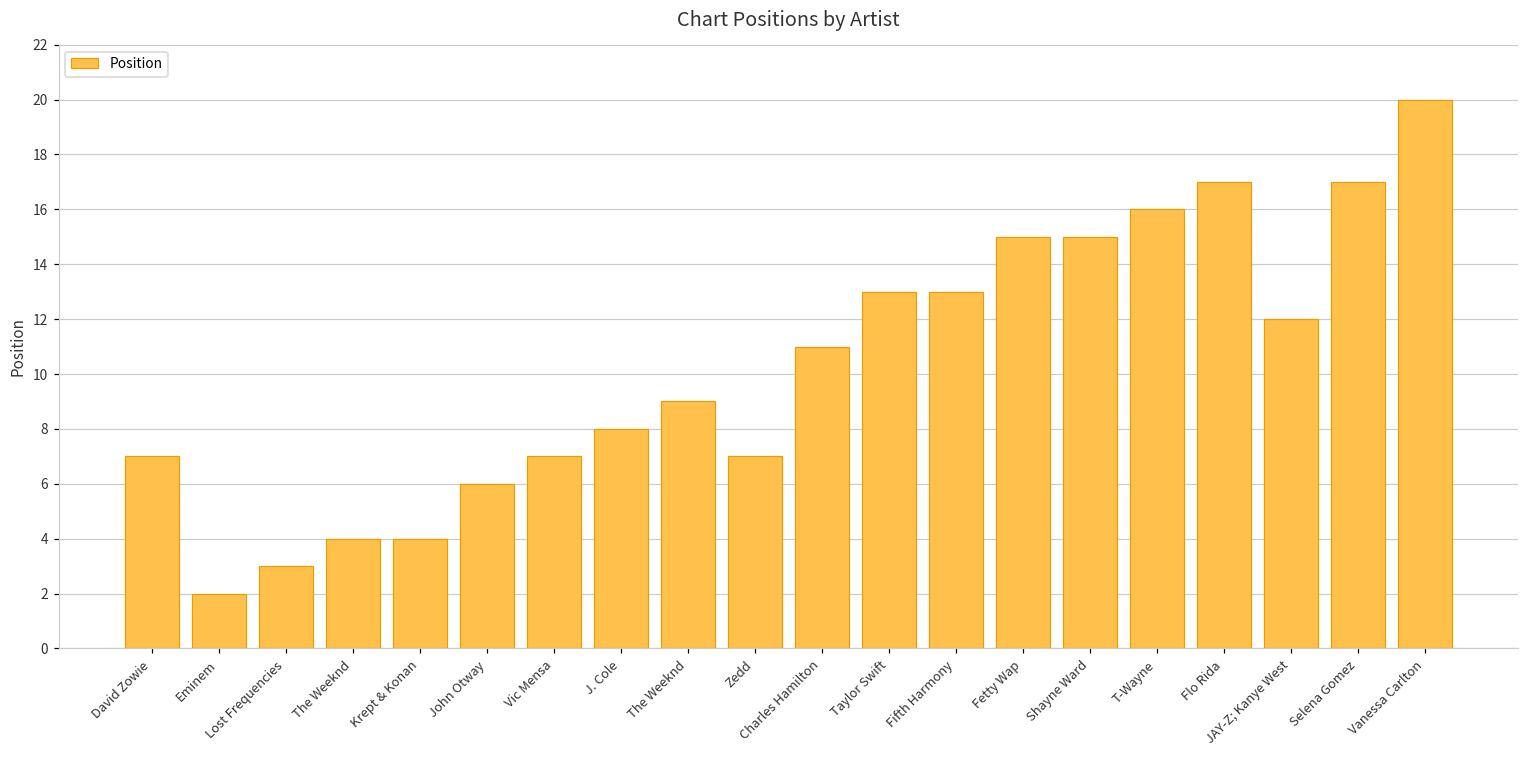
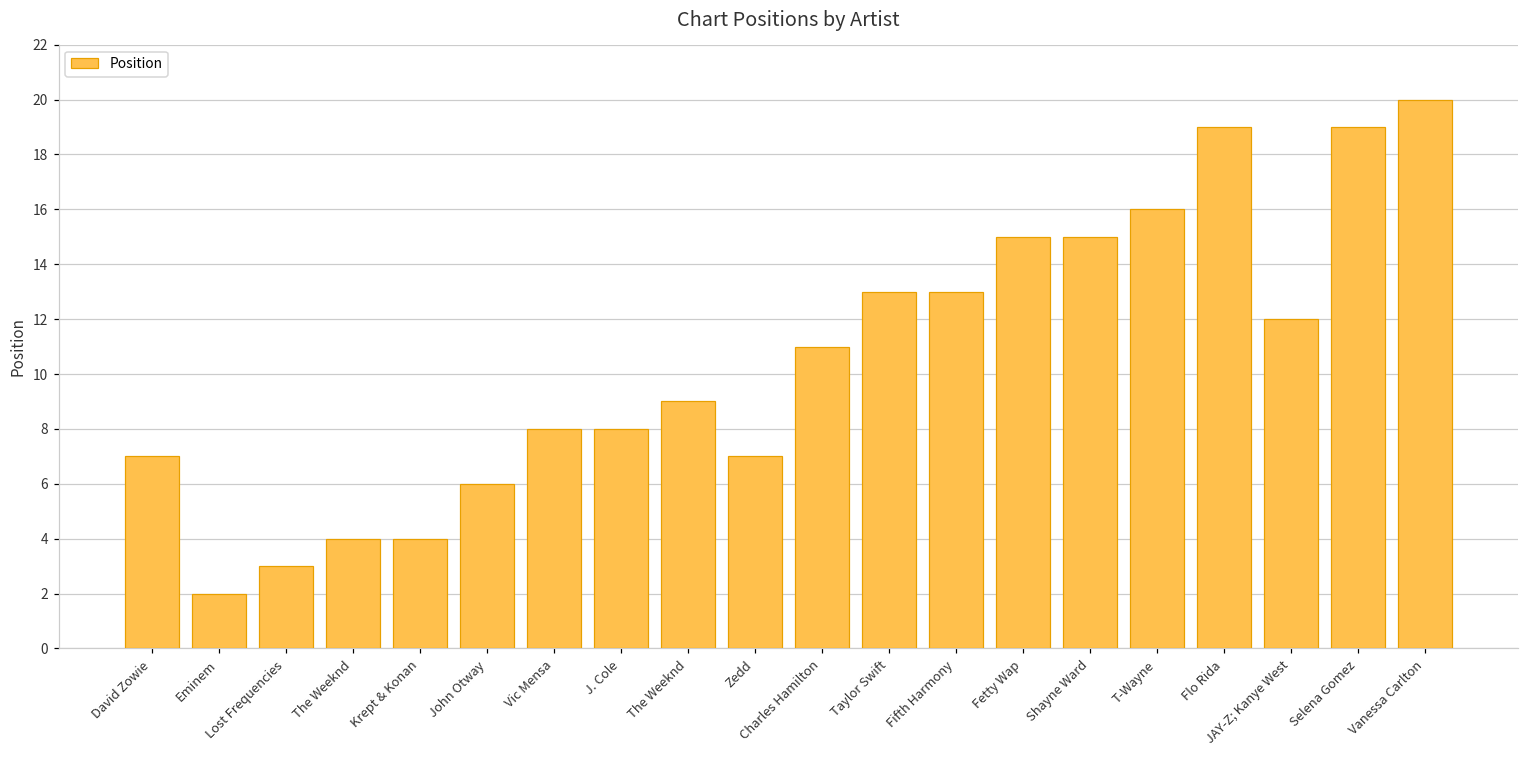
  {
    "David Zowie": 7,
    "Eminem": 2,
    "Lost Frequencies": 3,
    "Krept & Konan": 4,
    "John Otway": 6,
-   "Vic Mensa": 7,
+   "Vic Mensa": 8,
    "J. Cole": 8,
    "Zedd": 7,
    "Charles Hamilton": 11,
    "Taylor Swift": 13,
    "Fifth Harmony": 13,
    "Fetty Wap": 15,
    "Shayne Ward": 15,
    "T-Wayne": 16,
-   "Flo Rida": 17,
+   "Flo Rida": 19,
    "JAY-Z; Kanye West": 12,
-   "Selena Gomez": 17,
+   "Selena Gomez": 19,
    "Vanessa Carlton": 20
  }
